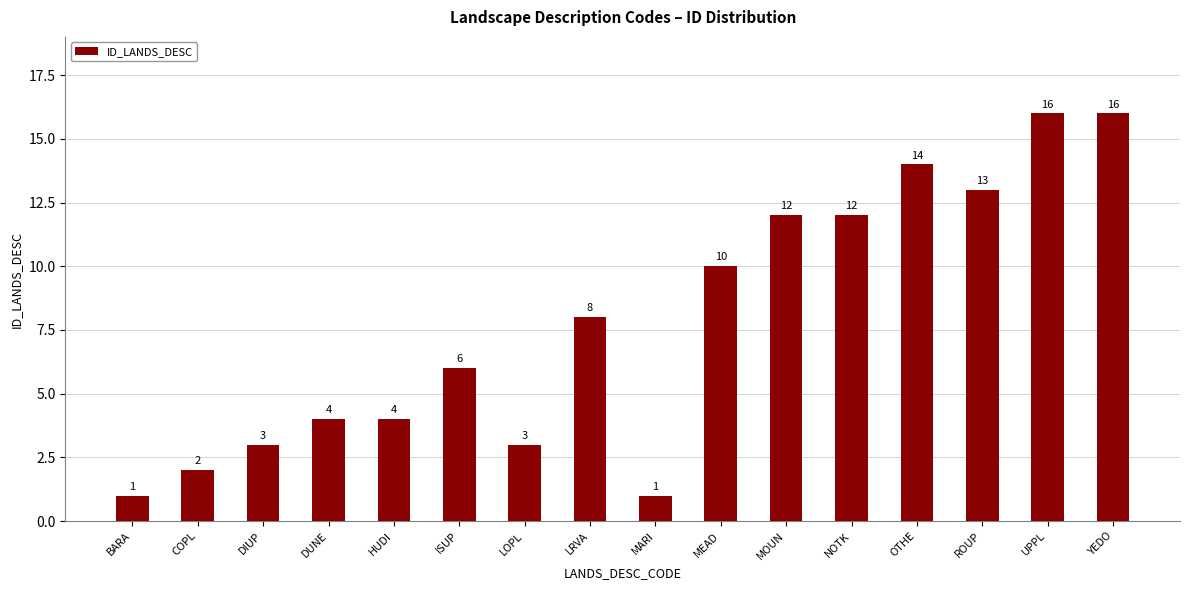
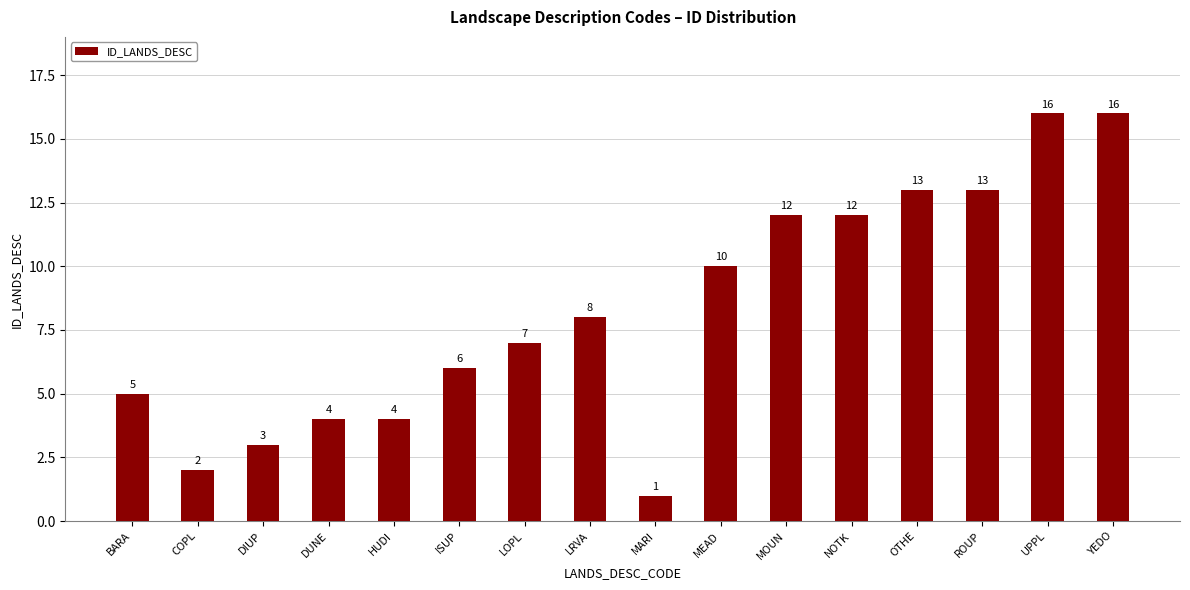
  {
-   "BARA": 1,
+   "BARA": 5,
    "COPL": 2,
    "DIUP": 3,
    "DUNE": 4,
    "HUDI": 4,
    "ISUP": 6,
-   "LOPL": 3,
+   "LOPL": 7,
    "LRVA": 8,
    "MARI": 1,
    "MEAD": 10,
    "MOUN": 12,
    "NOTK": 12,
-   "OTHE": 14,
+   "OTHE": 13,
    "ROUP": 13,
    "UPPL": 16,
    "YEDO": 16
  }
